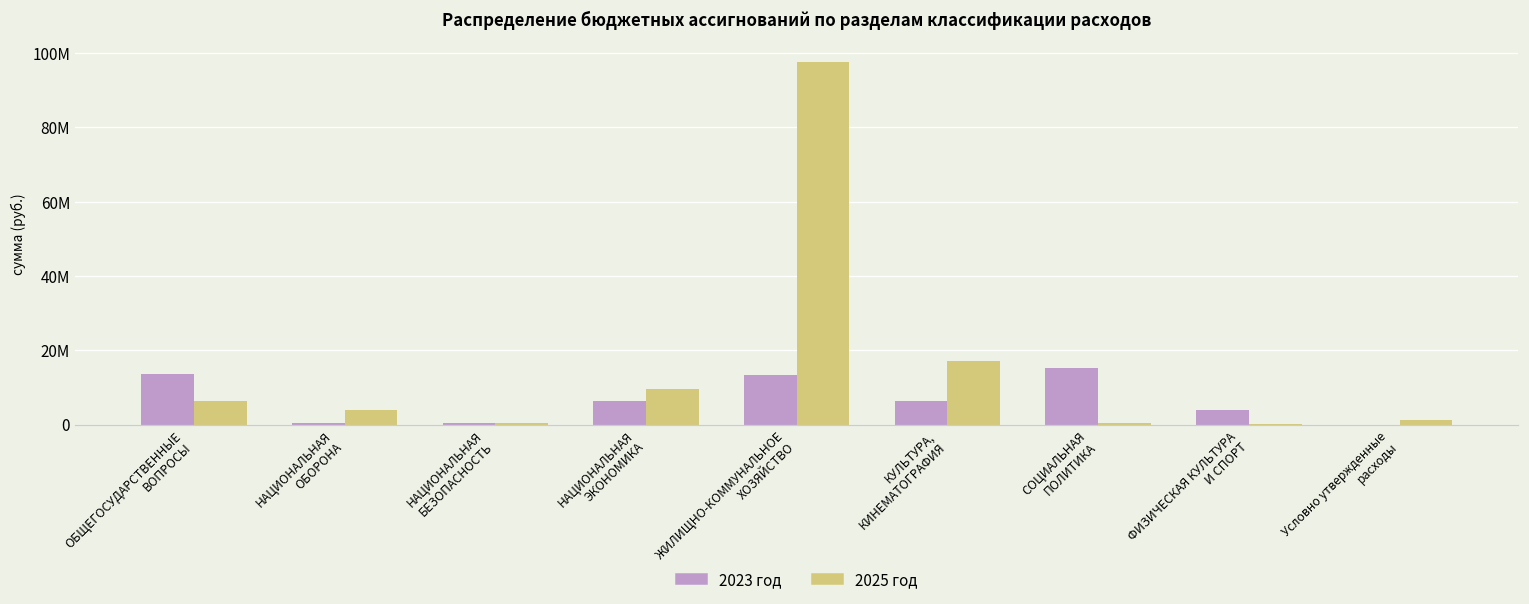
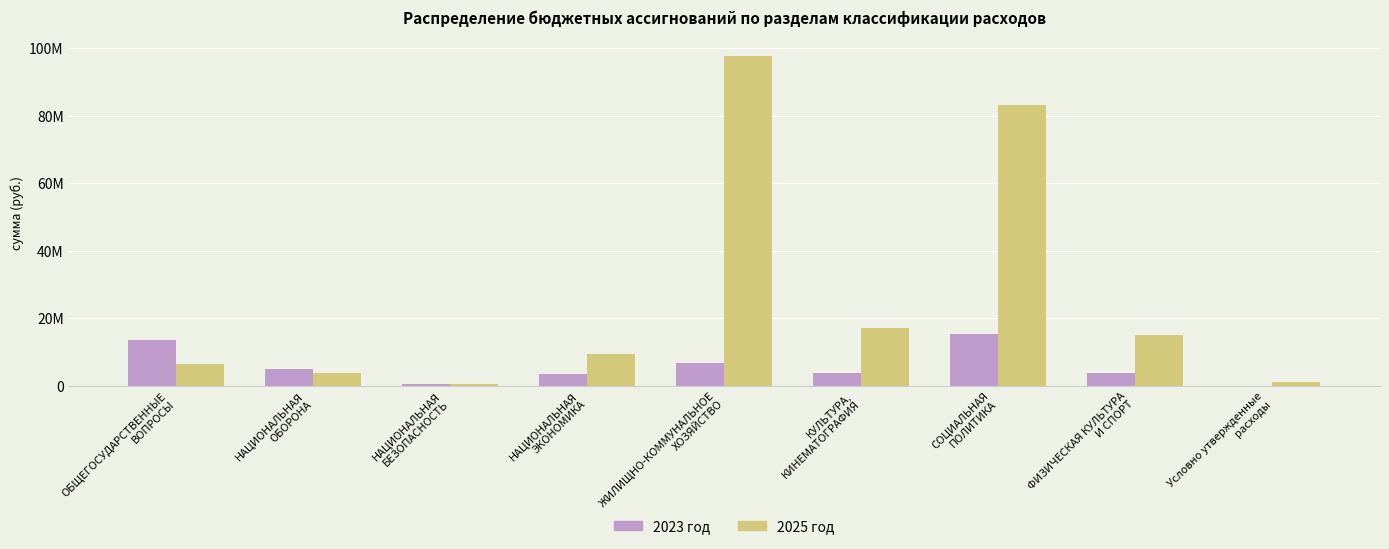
  {
    "2023 год": {
      "ОБЩЕГОСУДАРСТВЕННЫЕ ВОПРОСЫ": 13000000,
-     "НАЦИОНАЛЬНАЯ ОБОРОНА": 0,
-     "НАЦИОНАЛЬНАЯ ЭКОНОМИКА": 6000000,
-     "ЖИЛИЩНО-КОММУНАЛЬНОЕ ХОЗЯЙСТВО": 13000000,
-     "КУЛЬТУРА, КИНЕМАТОГРАФИЯ": 6000000,
+     "НАЦИОНАЛЬНАЯ ОБОРОНА": 5000000,
+     "НАЦИОНАЛЬНАЯ ЭКОНОМИКА": 3000000,
+     "ЖИЛИЩНО-КОММУНАЛЬНОЕ ХОЗЯЙСТВО": 7000000,
+     "КУЛЬТУРА, КИНЕМАТОГРАФИЯ": 4000000,
      "СОЦИАЛЬНАЯ ПОЛИТИКА": 15000000,
      "ФИЗИЧЕСКАЯ КУЛЬТУРА И СПОРТ": 4000000,
      "Условно утвержденные расходы": 0
    },
    "2025 год": {
      "ОБЩЕГОСУДАРСТВЕННЫЕ ВОПРОСЫ": 6000000,
      "НАЦИОНАЛЬНАЯ ОБОРОНА": 4000000,
      "НАЦИОНАЛЬНАЯ ЭКОНОМИКА": 10000000,
      "ЖИЛИЩНО-КОММУНАЛЬНОЕ ХОЗЯЙСТВО": 98000000,
      "КУЛЬТУРА, КИНЕМАТОГРАФИЯ": 17000000,
-     "СОЦИАЛЬНАЯ ПОЛИТИКА": 0,
-     "ФИЗИЧЕСКАЯ КУЛЬТУРА И СПОРТ": 0,
+     "СОЦИАЛЬНАЯ ПОЛИТИКА": 83000000,
+     "ФИЗИЧЕСКАЯ КУЛЬТУРА И СПОРТ": 15000000,
      "Условно утвержденные расходы": 1000000
    }
  }
